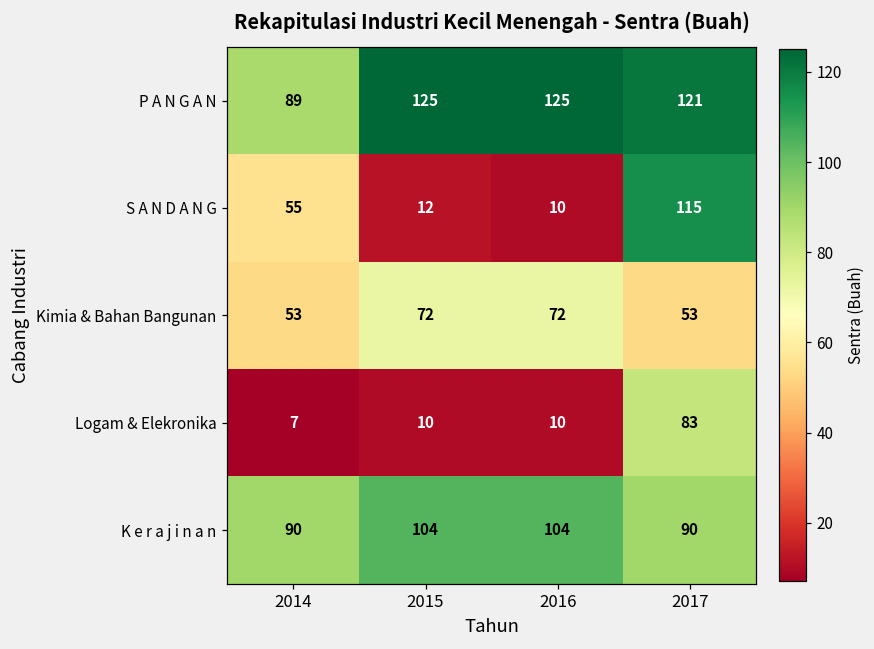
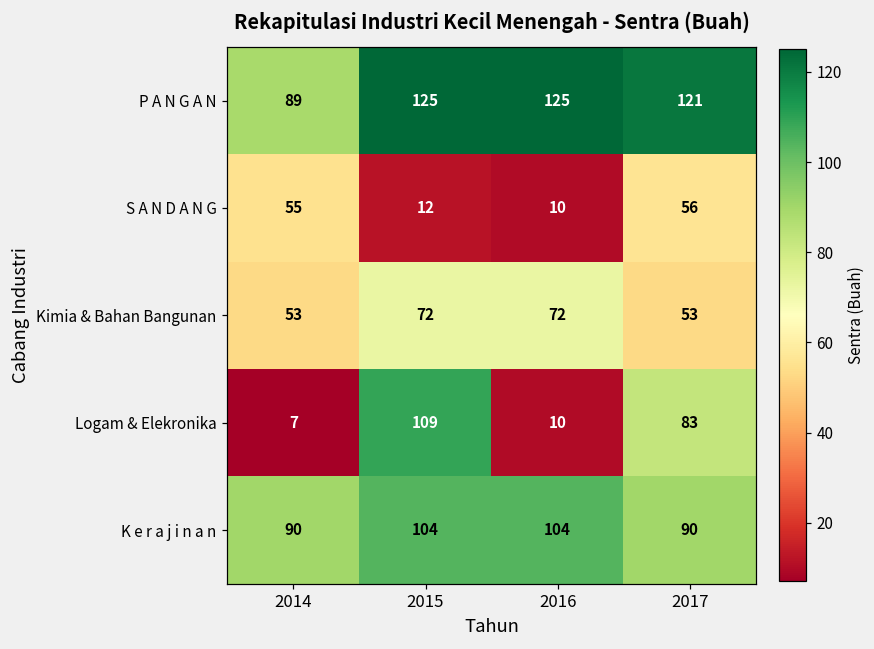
  {
    "P A N G A N": {
      "2014": 89,
      "2015": 125,
      "2016": 125,
      "2017": 121
    },
    "S A N D A N G": {
      "2014": 55,
      "2015": 12,
      "2016": 10,
-     "2017": 115
+     "2017": 56
    },
    "Kimia & Bahan Bangunan": {
      "2014": 53,
      "2015": 72,
      "2016": 72,
      "2017": 53
    },
    "Logam & Elekronika": {
      "2014": 7,
-     "2015": 10,
+     "2015": 109,
      "2016": 10,
      "2017": 83
    },
    "K e r a j i n a n": {
      "2014": 90,
      "2015": 104,
      "2016": 104,
      "2017": 90
    }
  }
